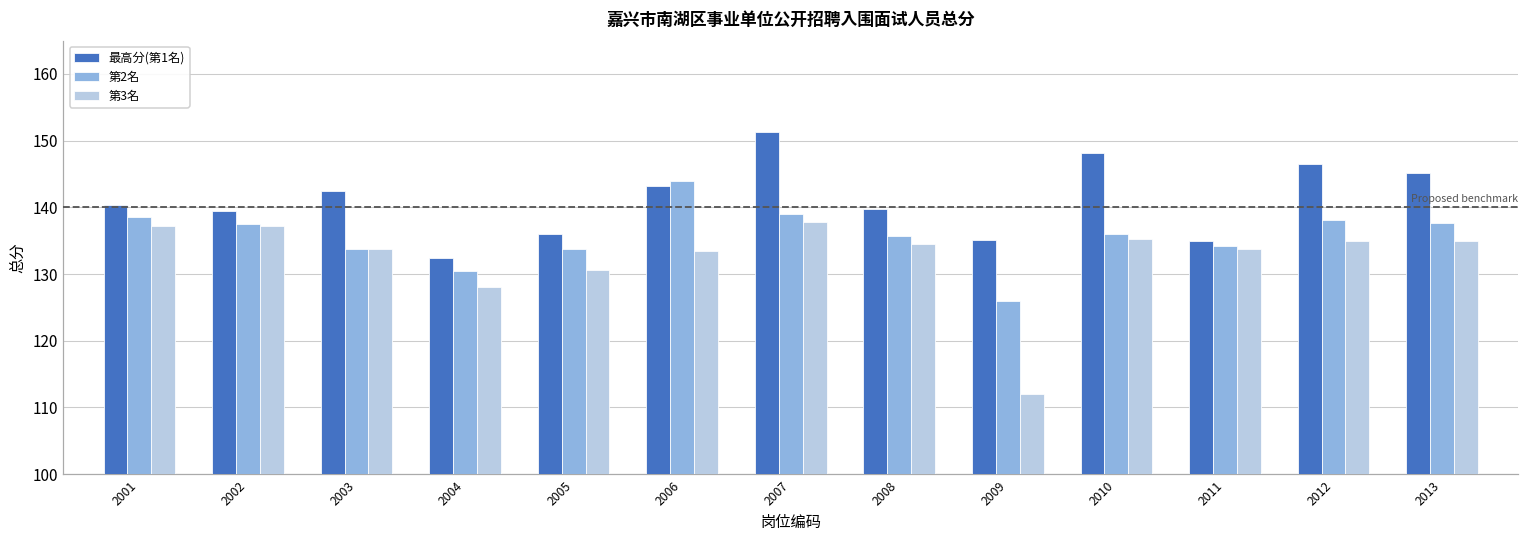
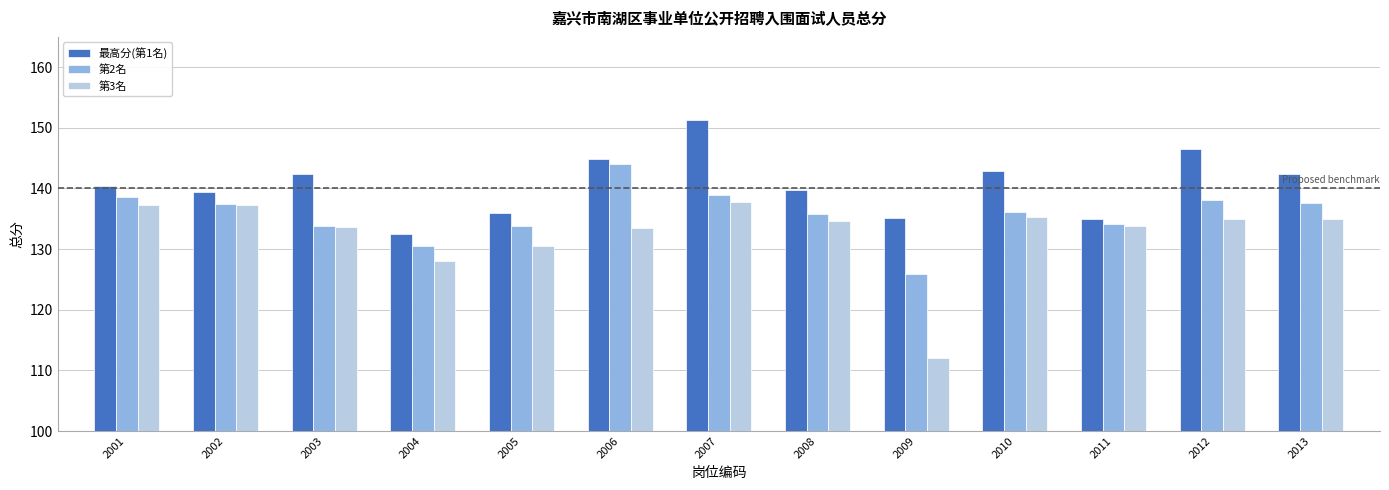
  {
    "最高分(第1名)": {
      "2001": 140,
      "2002": 140,
      "2003": 142,
      "2004": 132,
      "2005": 136,
-     "2006": 143,
+     "2006": 145,
      "2007": 151,
      "2008": 140,
      "2009": 135,
-     "2010": 148,
+     "2010": 143,
      "2011": 135,
      "2012": 147,
-     "2013": 145
+     "2013": 142
    }
  }
